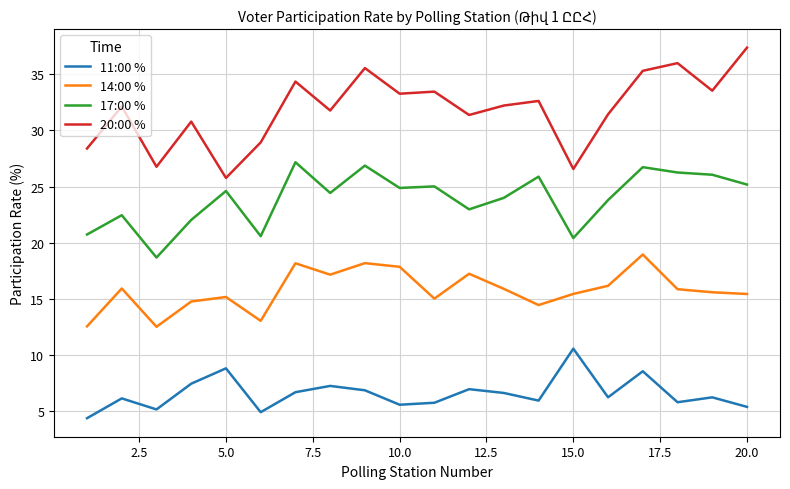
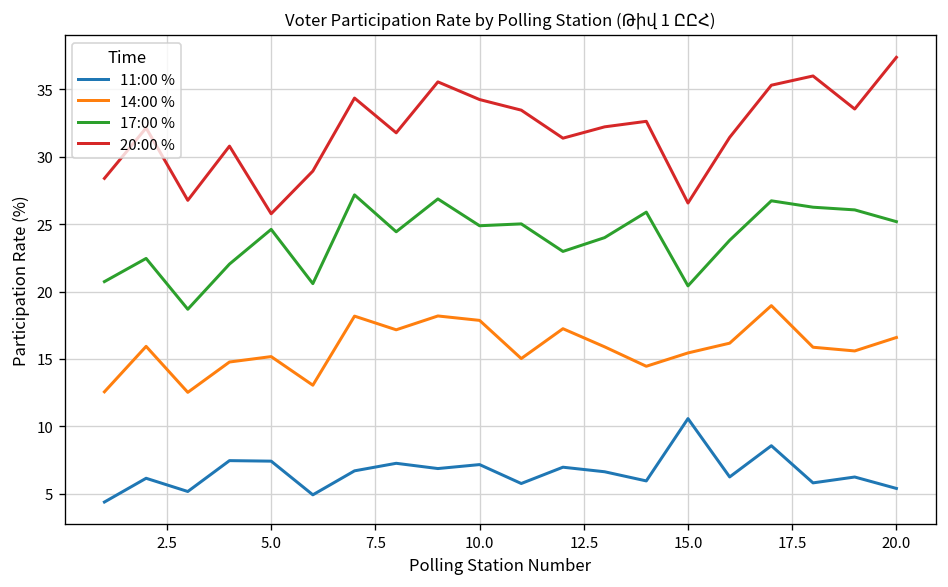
  {
    "11:00 %": {
-     "5.0": 8.8,
-     "10.0": 5.6,
+     "5.0": 7.4,
+     "10.0": 7.2,
      "15.0": 10.6,
      "20.0": 5.4
    },
    "14:00 %": {
      "5.0": 15.2,
      "10.0": 17.9,
      "15.0": 15.4,
-     "20.0": 15.4
+     "20.0": 16.6
    },
    "17:00 %": {
      "5.0": 24.6,
      "10.0": 24.9,
      "15.0": 20.4,
      "20.0": 25.2
    },
    "20:00 %": {
      "5.0": 25.8,
-     "10.0": 33.3,
+     "10.0": 34.2,
      "15.0": 26.6,
      "20.0": 37.4
    }
  }
